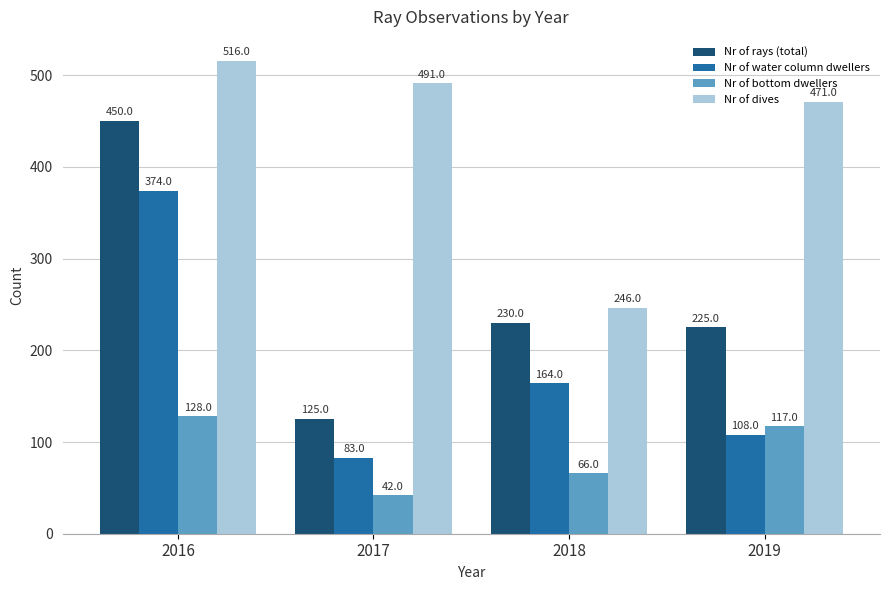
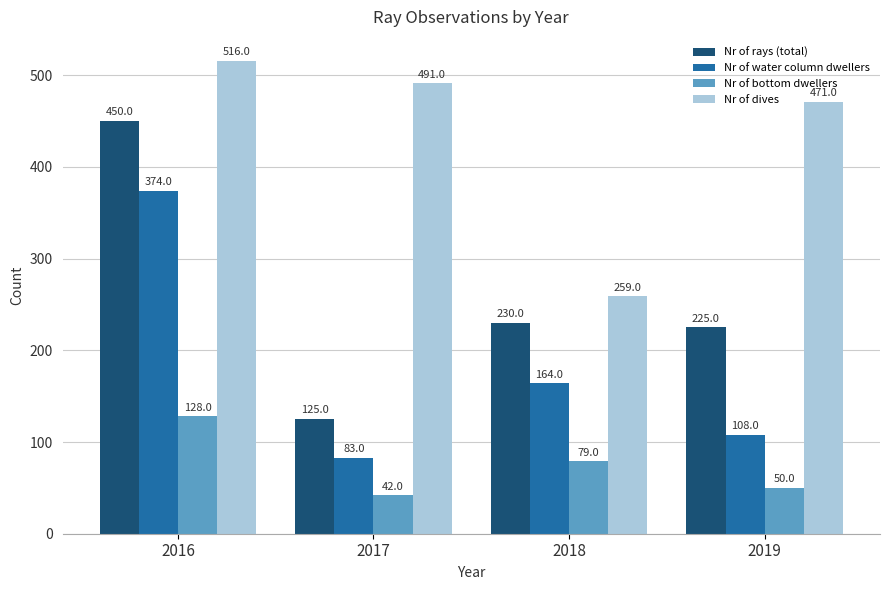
  {
    "Nr of bottom dwellers": {
      "2016": 128.0,
      "2017": 42.0,
-     "2018": 66.0,
-     "2019": 117.0
+     "2018": 79.0,
+     "2019": 50.0
    },
    "Nr of dives": {
      "2016": 516.0,
      "2017": 491.0,
-     "2018": 246.0,
+     "2018": 259.0,
      "2019": 471.0
    }
  }
